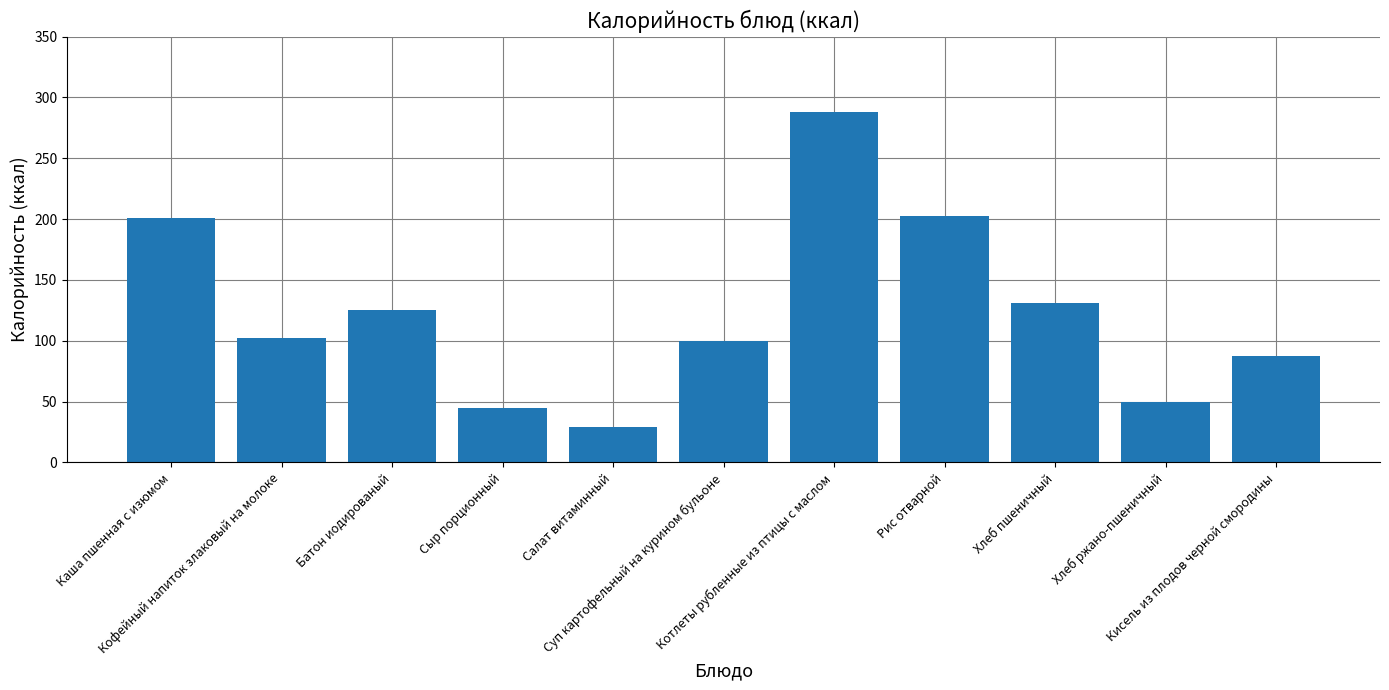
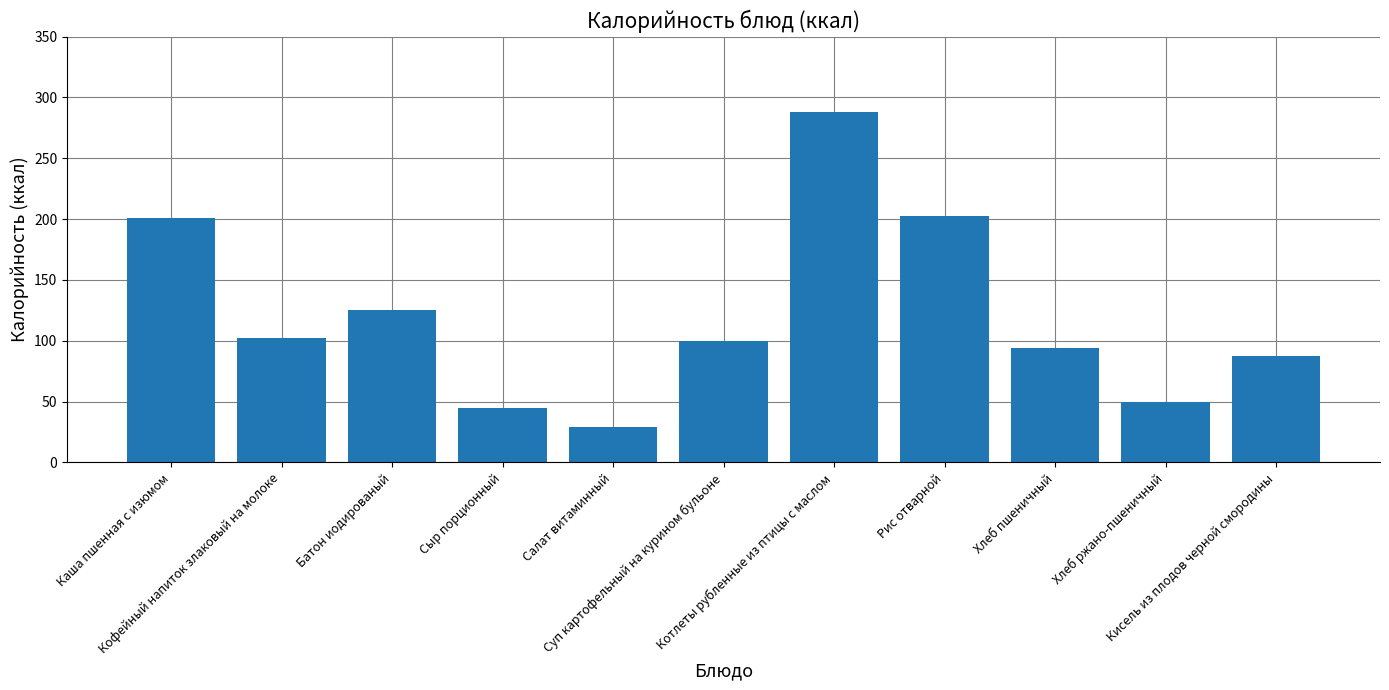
  {
    "Каша пшенная с изюмом": 201,
    "Кофейный напиток злаковый на молоке": 102,
    "Батон иодированый": 125,
    "Сыр порционный": 45,
    "Салат витаминный": 29,
    "Суп картофельный на курином бульоне": 100,
    "Котлеты рубленные из птицы с маслом": 288,
    "Рис отварной": 203,
-   "Хлеб пшеничный": 131,
+   "Хлеб пшеничный": 94,
    "Хлеб ржано-пшеничный": 50,
    "Кисель из плодов черной смородины": 88
  }
